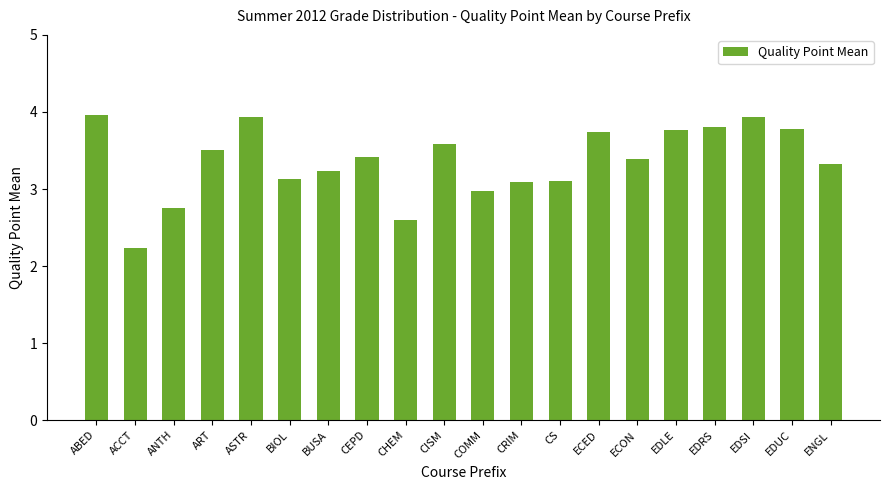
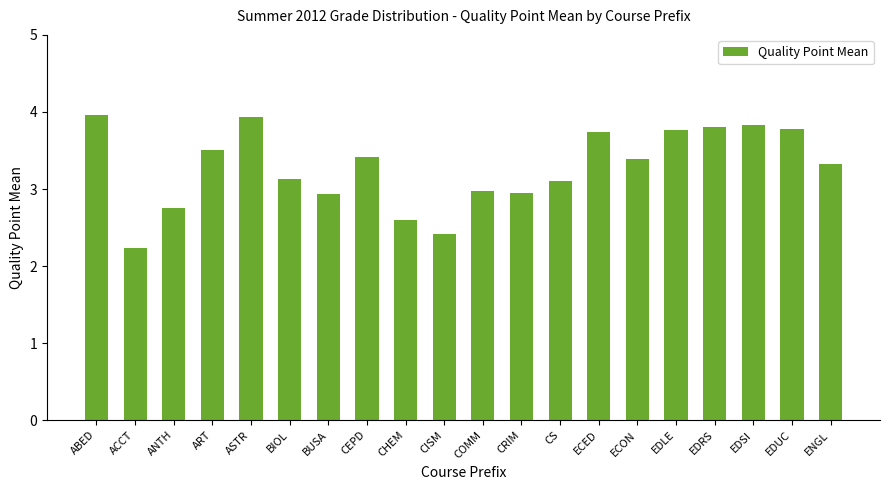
  {
    "ABED": 4.0,
    "ACCT": 2.2,
    "ANTH": 2.8,
    "ART": 3.5,
    "ASTR": 3.9,
    "BIOL": 3.1,
-   "BUSA": 3.2,
+   "BUSA": 2.9,
    "CEPD": 3.4,
    "CHEM": 2.6,
-   "CISM": 3.6,
+   "CISM": 2.4,
    "COMM": 3.0,
-   "CRIM": 3.1,
+   "CRIM": 3.0,
    "CS": 3.1,
    "ECED": 3.7,
    "ECON": 3.4,
    "EDLE": 3.8,
    "EDRS": 3.8,
-   "EDSI": 3.9,
+   "EDSI": 3.8,
    "EDUC": 3.8,
    "ENGL": 3.3
  }
